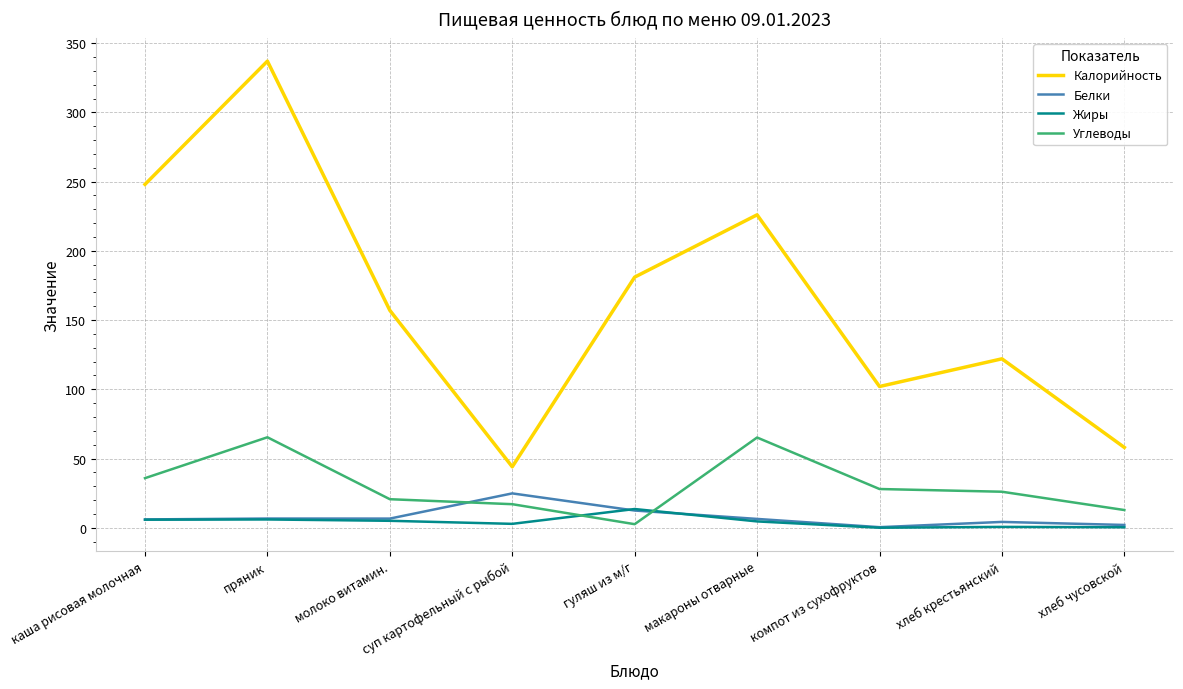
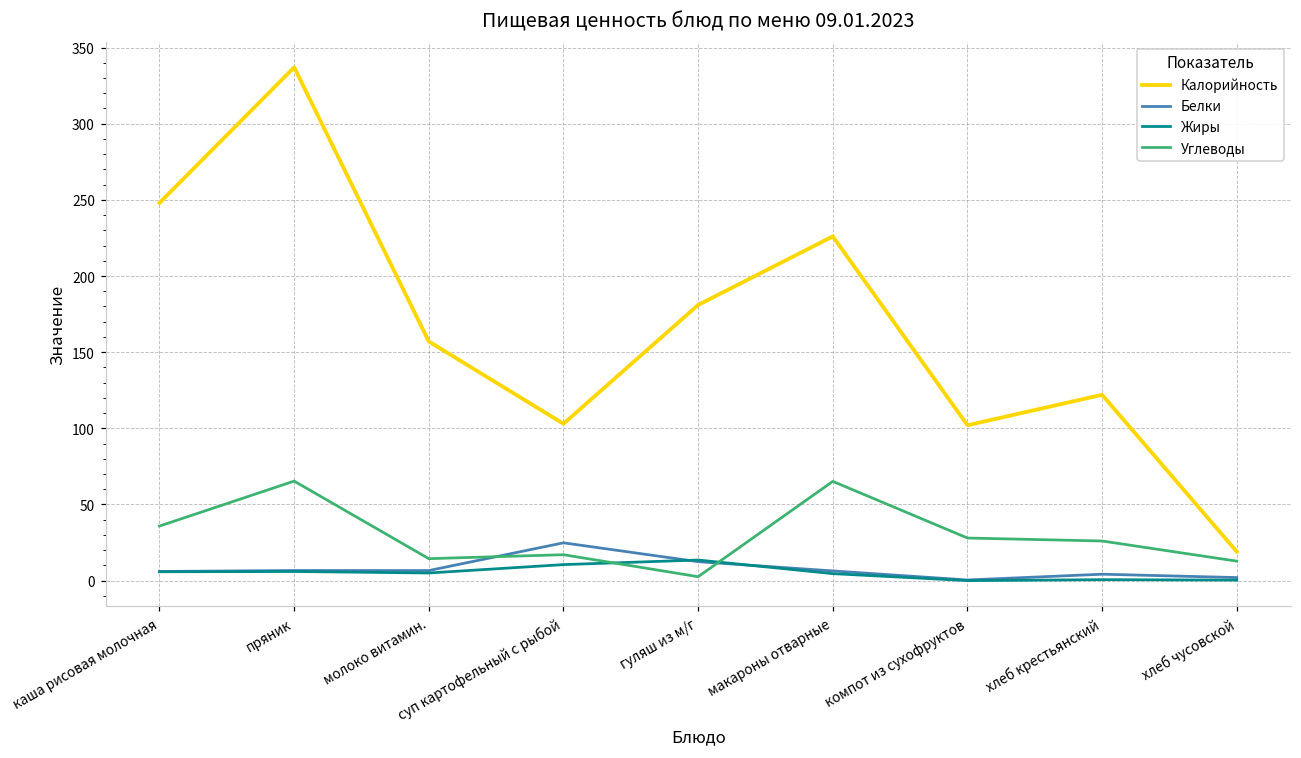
  {
    "Калорийность": {
      "каша рисовая молочная": 248,
      "пряник": 337,
      "молоко витамин.": 157,
-     "суп картофельный с рыбой": 44,
+     "суп картофельный с рыбой": 103,
      "гуляш из м/г": 181,
      "макароны отварные": 226,
      "компот из сухофруктов": 102,
      "хлеб крестьянский": 122,
-     "хлеб чусовской": 58
+     "хлеб чусовской": 19
    },
    "Белки": {
      "суп картофельный с рыбой": 25,
      "хлеб крестьянский": 4
    },
    "Жиры": {
-     "суп картофельный с рыбой": 3,
+     "суп картофельный с рыбой": 11,
      "хлеб крестьянский": 1
    },
    "Углеводы": {
      "каша рисовая молочная": 36,
      "пряник": 65,
-     "молоко витамин.": 21,
+     "молоко витамин.": 14,
      "суп картофельный с рыбой": 17,
      "гуляш из м/г": 3,
      "макароны отварные": 65,
      "компот из сухофруктов": 28,
      "хлеб крестьянский": 26,
      "хлеб чусовской": 13
    }
  }
